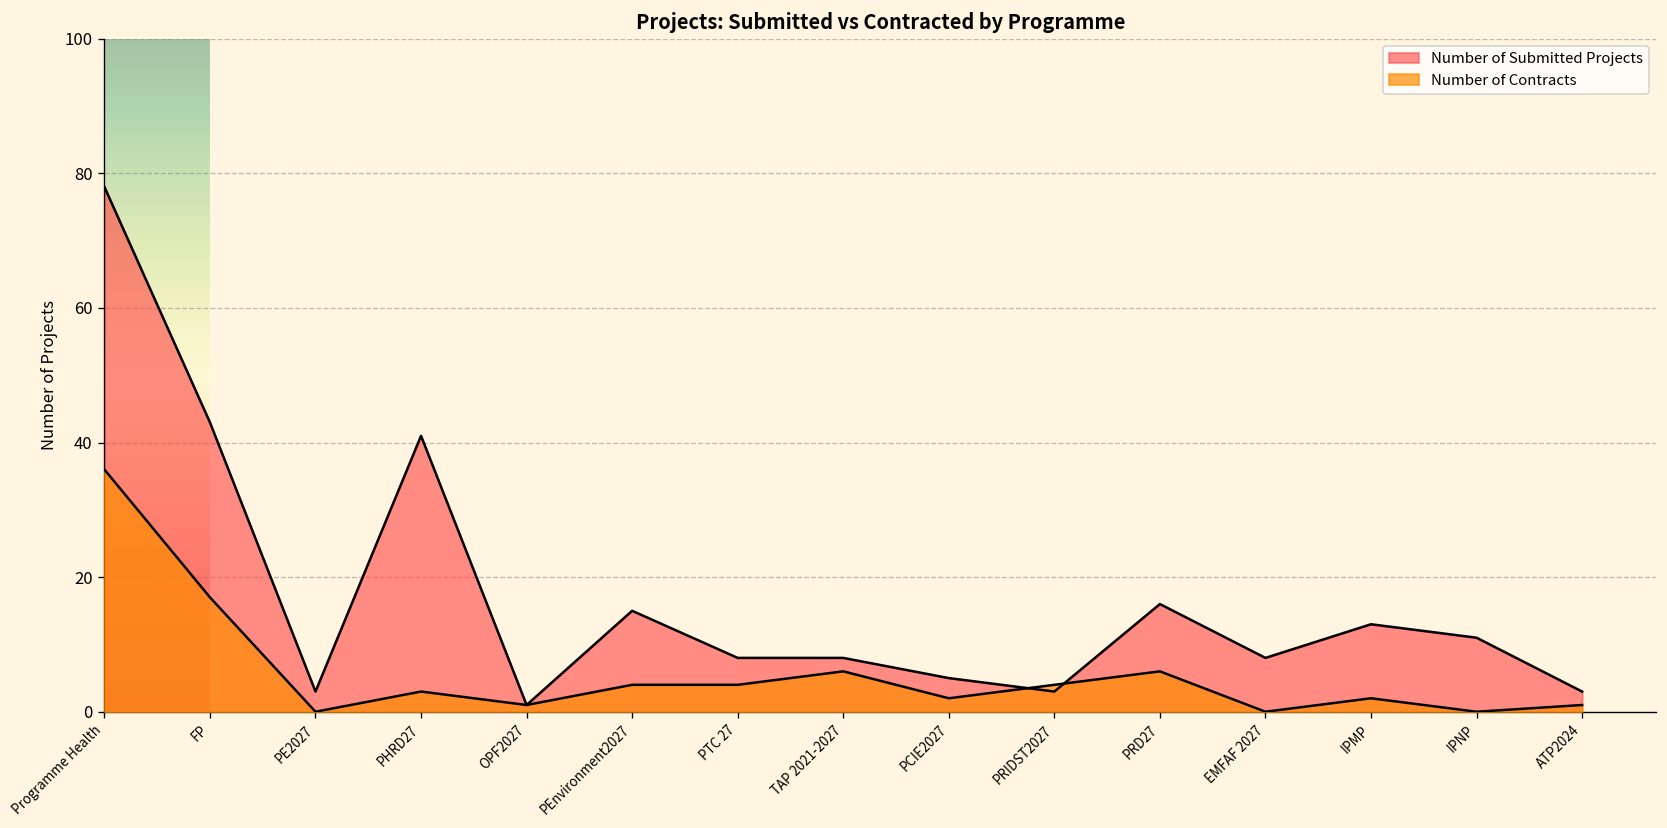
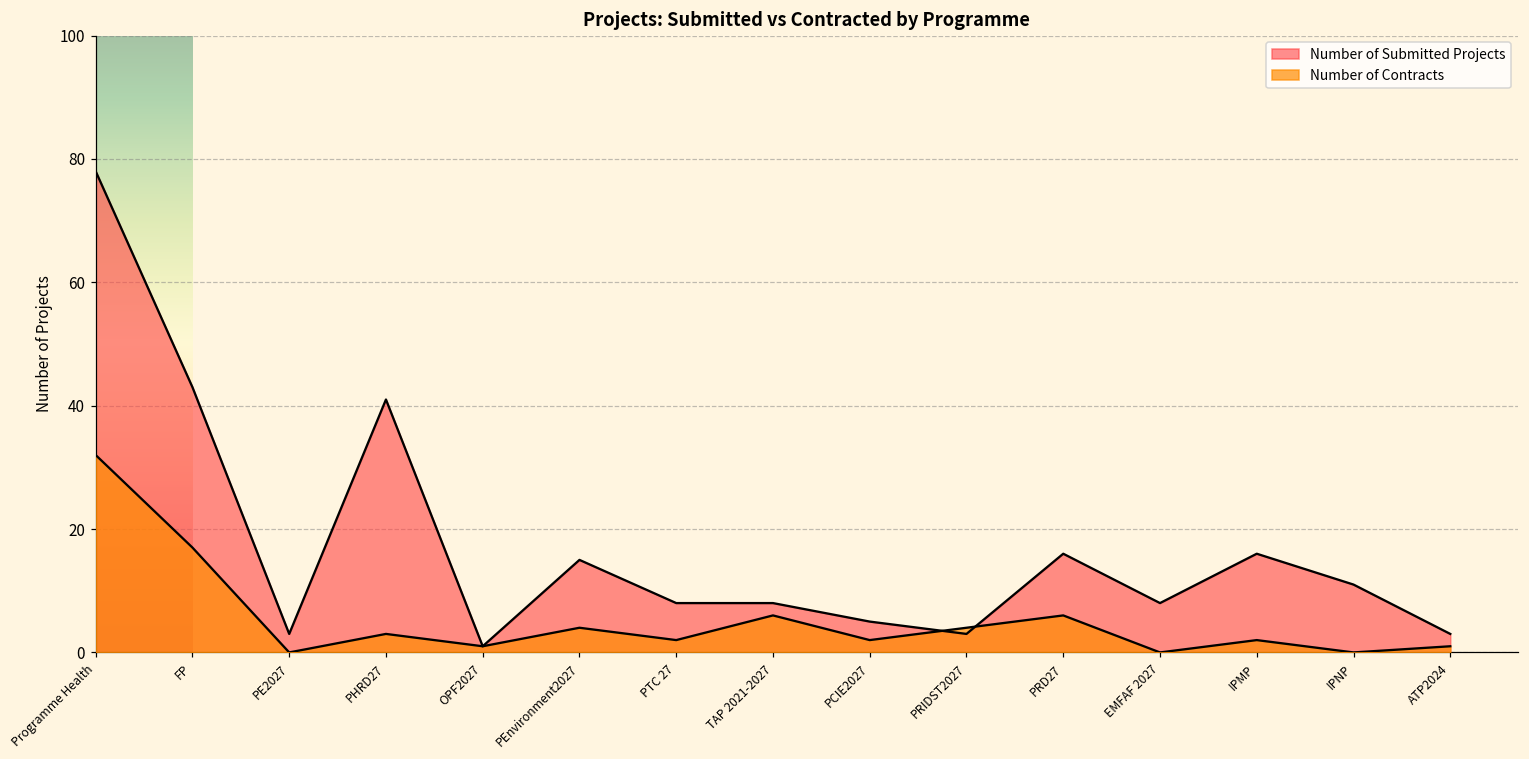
  {
    "Number of Submitted Projects": {
      "Programme Health": 78,
      "FP": 43,
      "PE2027": 3,
      "PHRD27": 41,
      "PEnvironment2027": 15,
      "PTC 27": 8,
      "TAP 2021-2027": 8,
      "PCIE2027": 5,
      "PRIDST2027": 3,
      "PRD27": 16,
      "EMFAF 2027": 8,
-     "IPMP": 13,
+     "IPMP": 16,
      "IPNP": 11,
      "ATP2024": 3
    },
    "Number of Contracts": {
-     "Programme Health": 36,
+     "Programme Health": 32,
      "FP": 17,
      "PE2027": 0,
      "PHRD27": 3,
      "PEnvironment2027": 4,
-     "PTC 27": 4,
+     "PTC 27": 2,
      "TAP 2021-2027": 6,
      "PCIE2027": 2,
      "PRIDST2027": 4,
      "PRD27": 6,
      "EMFAF 2027": 0,
      "IPMP": 2,
      "IPNP": 0,
      "ATP2024": 1
    }
  }
